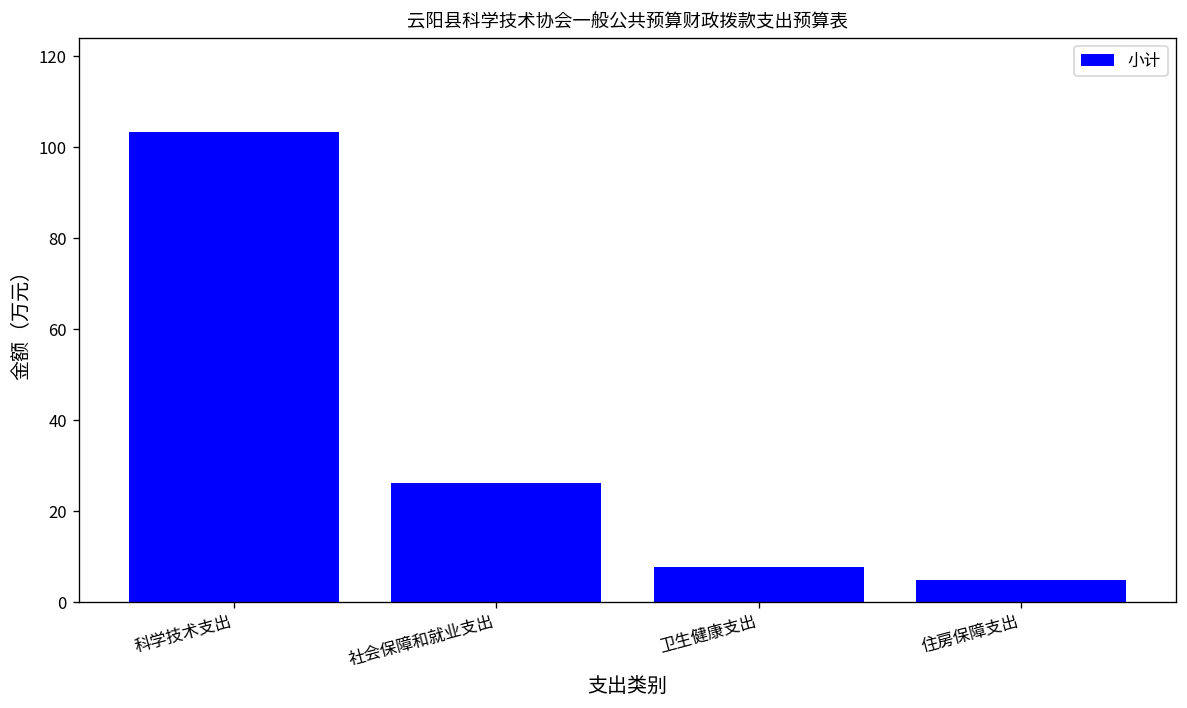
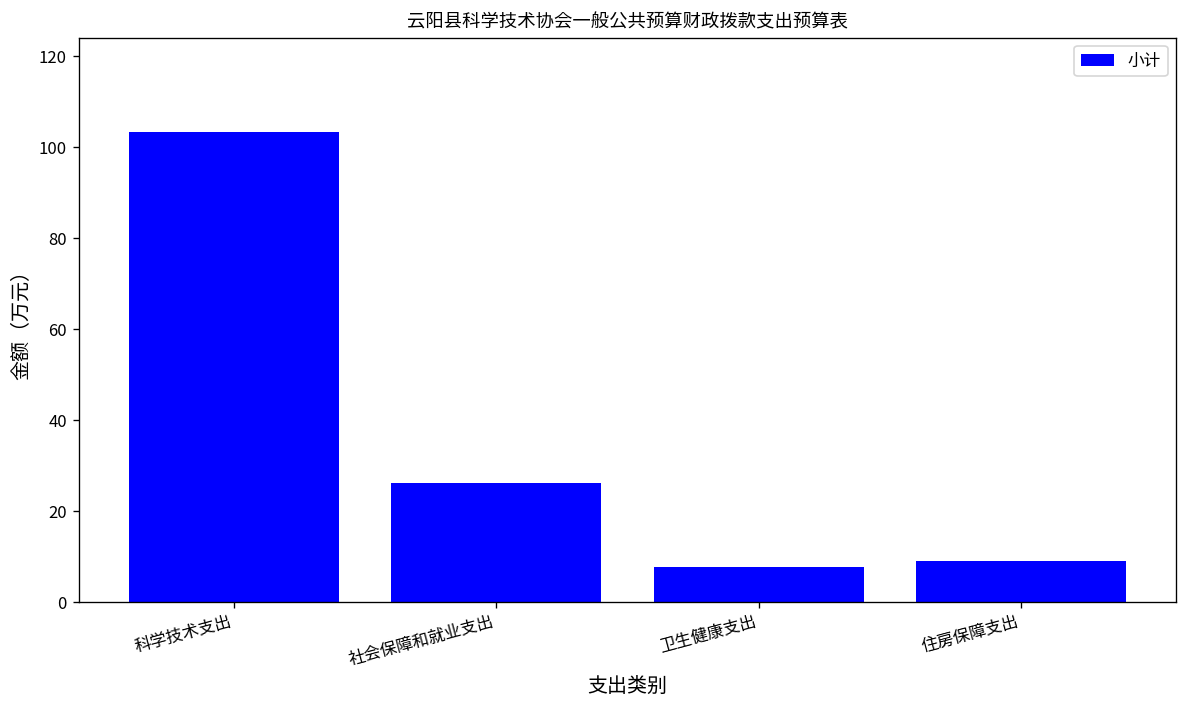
  {
    "科学技术支出": 103,
    "社会保障和就业支出": 26,
    "卫生健康支出": 8,
-   "住房保障支出": 5
+   "住房保障支出": 9
  }
